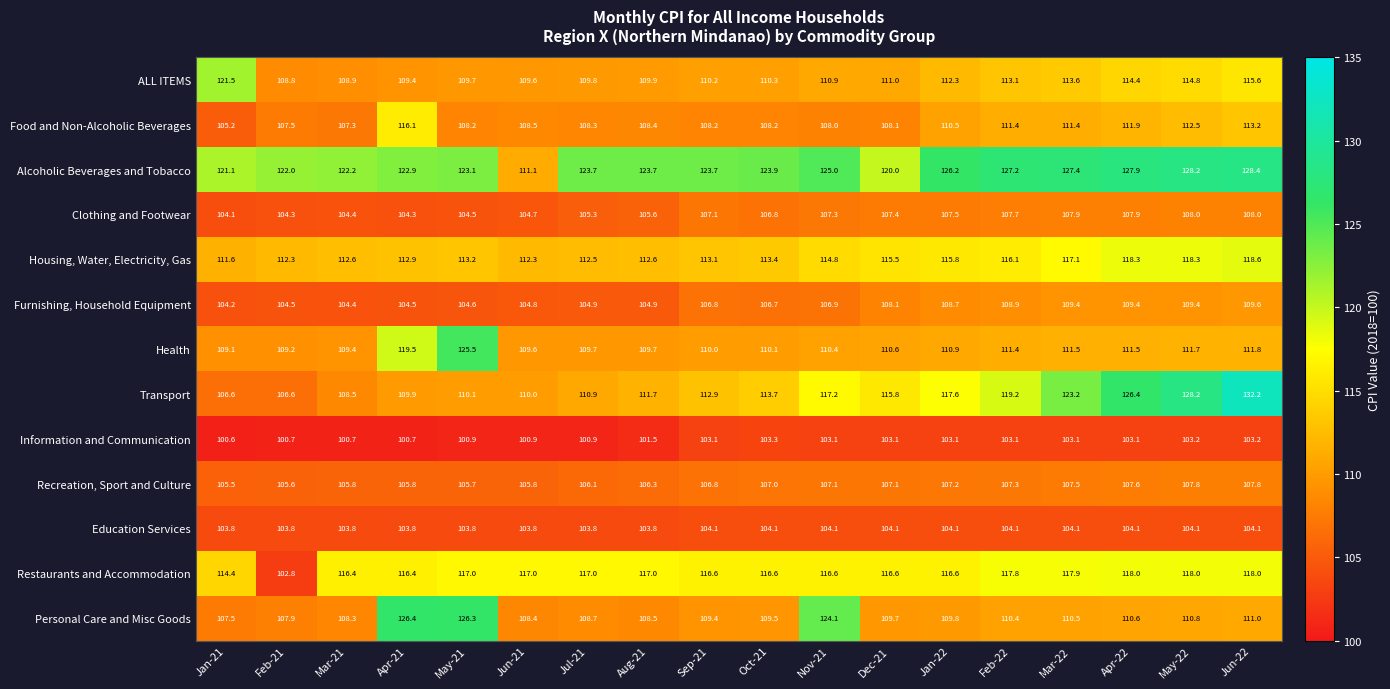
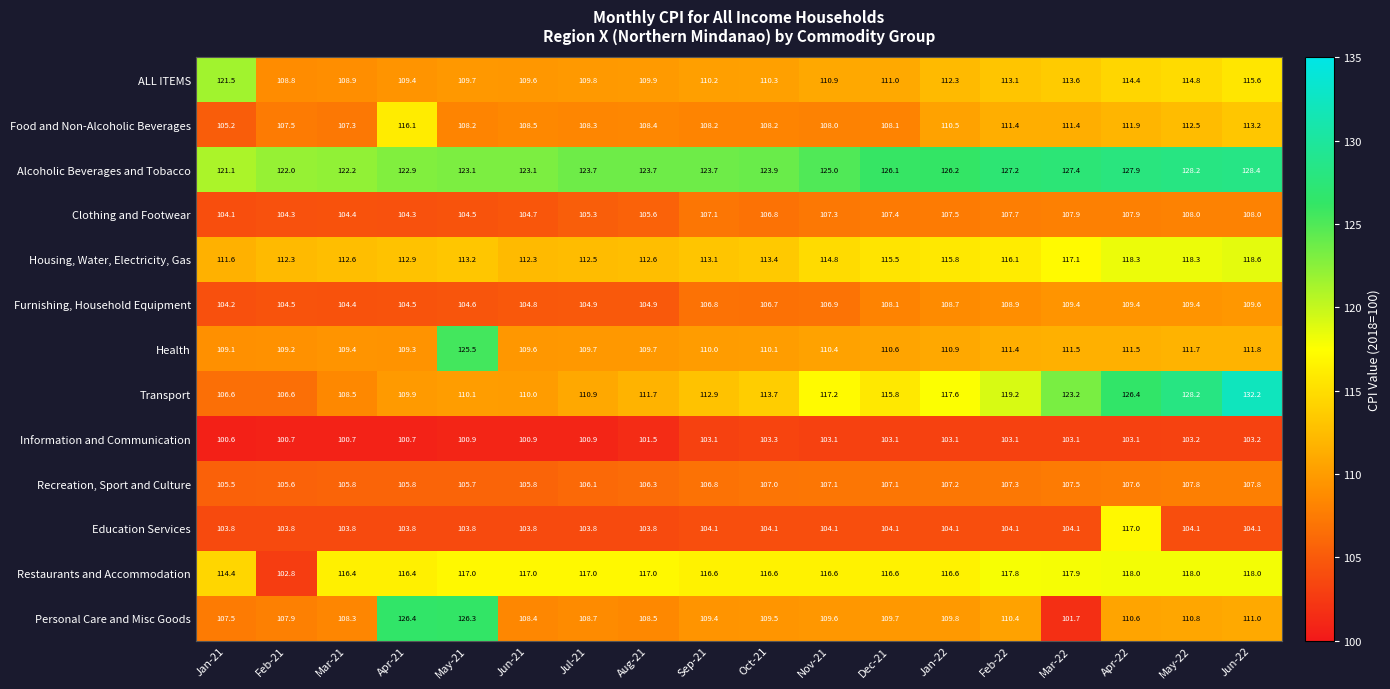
  {
    "Alcoholic Beverages and Tobacco": {
      "Jan-21": 121.1,
      "Feb-21": 122.0,
      "Mar-21": 122.2,
      "Apr-21": 122.9,
      "May-21": 123.1,
-     "Jun-21": 111.1,
+     "Jun-21": 123.1,
      "Jul-21": 123.7,
      "Aug-21": 123.7,
      "Sep-21": 123.7,
      "Oct-21": 123.9,
      "Nov-21": 125.0,
-     "Dec-21": 120.0,
+     "Dec-21": 126.1,
      "Jan-22": 126.2,
      "Feb-22": 127.2,
      "Mar-22": 127.4,
      "Apr-22": 127.9,
      "May-22": 128.2,
      "Jun-22": 128.4
    },
    "Health": {
      "Jan-21": 109.1,
      "Feb-21": 109.2,
      "Mar-21": 109.4,
-     "Apr-21": 119.5,
+     "Apr-21": 109.3,
      "May-21": 125.5,
      "Jun-21": 109.6,
      "Jul-21": 109.7,
      "Aug-21": 109.7,
      "Sep-21": 110.0,
      "Oct-21": 110.1,
      "Nov-21": 110.4,
      "Dec-21": 110.6,
      "Jan-22": 110.9,
      "Feb-22": 111.4,
      "Mar-22": 111.5,
      "Apr-22": 111.5,
      "May-22": 111.7,
      "Jun-22": 111.8
    },
    "Education Services": {
      "Jan-21": 103.8,
      "Feb-21": 103.8,
      "Mar-21": 103.8,
      "Apr-21": 103.8,
      "May-21": 103.8,
      "Jun-21": 103.8,
      "Jul-21": 103.8,
      "Aug-21": 103.8,
      "Sep-21": 104.1,
      "Oct-21": 104.1,
      "Nov-21": 104.1,
      "Dec-21": 104.1,
      "Jan-22": 104.1,
      "Feb-22": 104.1,
      "Mar-22": 104.1,
-     "Apr-22": 104.1,
+     "Apr-22": 117.0,
      "May-22": 104.1,
      "Jun-22": 104.1
    },
    "Personal Care and Misc Goods": {
      "Jan-21": 107.5,
      "Feb-21": 107.9,
      "Mar-21": 108.3,
      "Apr-21": 126.4,
      "May-21": 126.3,
      "Jun-21": 108.4,
      "Jul-21": 108.7,
      "Aug-21": 108.5,
      "Sep-21": 109.4,
      "Oct-21": 109.5,
-     "Nov-21": 124.1,
+     "Nov-21": 109.6,
      "Dec-21": 109.7,
      "Jan-22": 109.8,
      "Feb-22": 110.4,
-     "Mar-22": 110.5,
+     "Mar-22": 101.7,
      "Apr-22": 110.6,
      "May-22": 110.8,
      "Jun-22": 111.0
    }
  }
